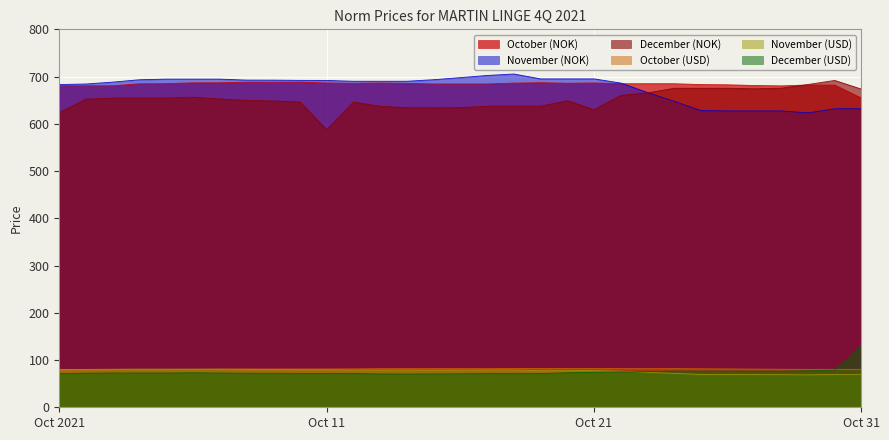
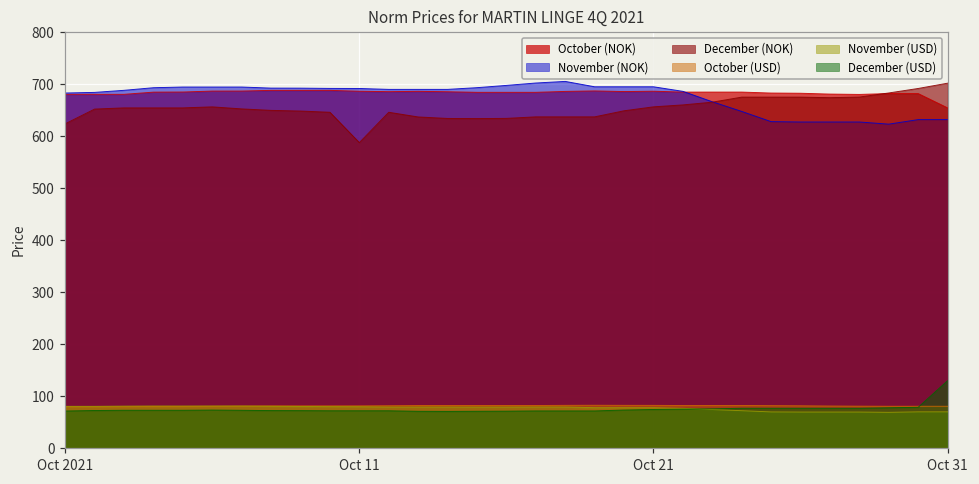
  {
    "October (NOK)": {
      "Oct 21": 690,
      "Oct 31": 650
    },
    "November (NOK)": {
      "Oct 21": 700,
      "Oct 31": 630
    },
    "December (NOK)": {
      "Oct 2021": 620,
      "Oct 11": 590,
-     "Oct 21": 630,
-     "Oct 31": 670
+     "Oct 21": 660,
+     "Oct 31": 700
    },
    "December (USD)": {
      "Oct 2021": 70,
      "Oct 11": 70,
      "Oct 31": 130
    }
  }
